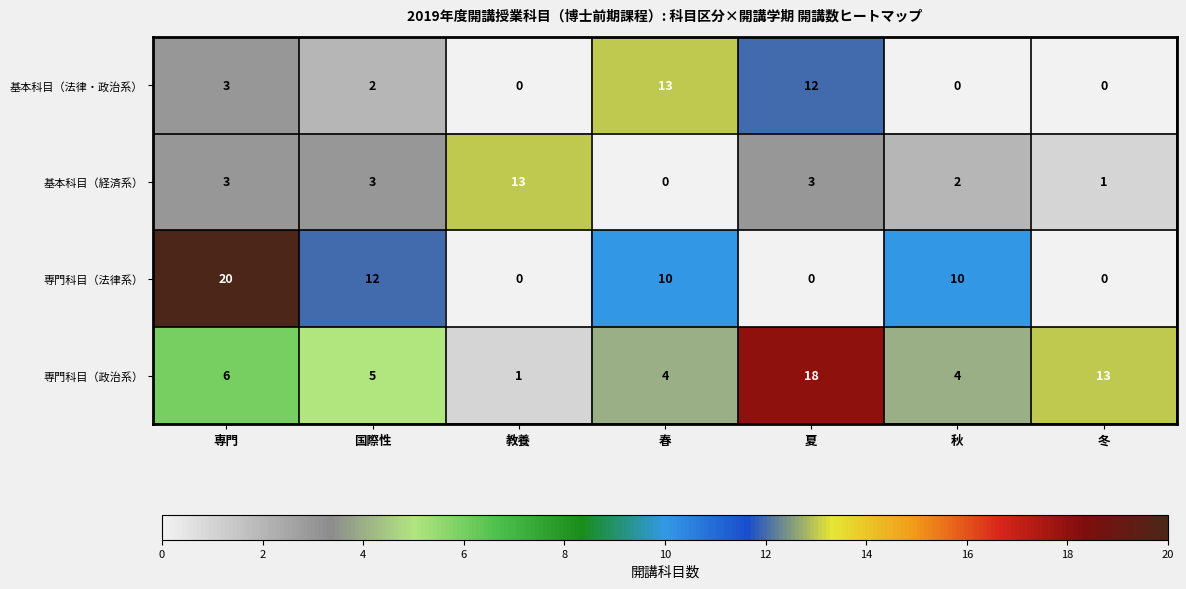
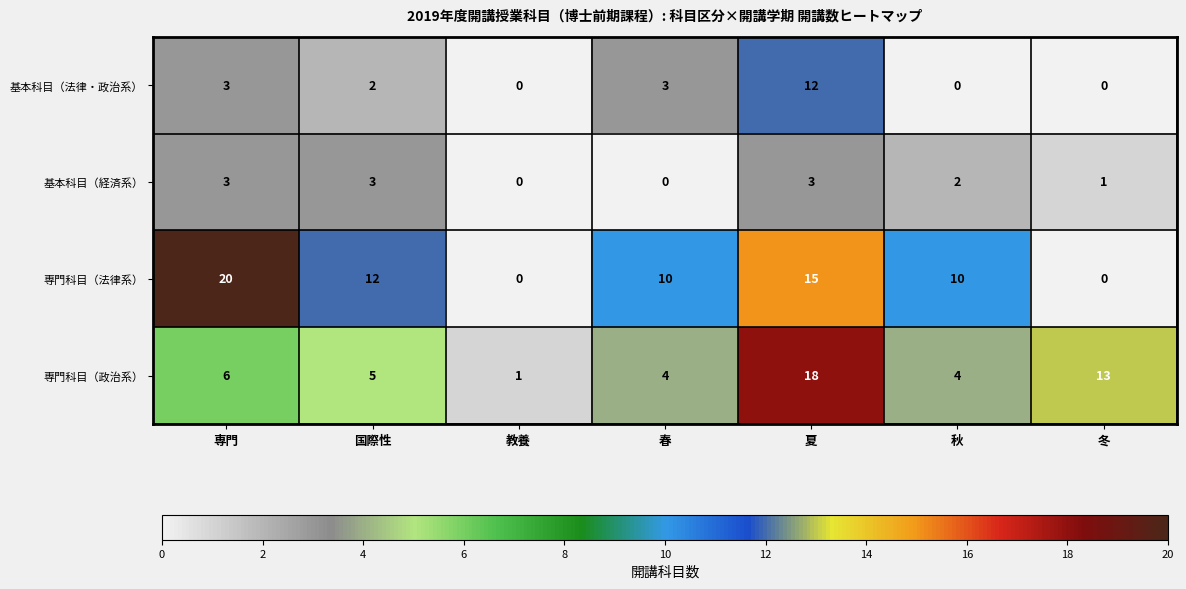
  {
    "基本科目（法律・政治系）": {
      "専門": 3,
      "国際性": 2,
      "教養": 0,
-     "春": 13,
+     "春": 3,
      "夏": 12,
      "秋": 0,
      "冬": 0
    },
    "基本科目（経済系）": {
      "専門": 3,
      "国際性": 3,
-     "教養": 13,
+     "教養": 0,
      "春": 0,
      "夏": 3,
      "秋": 2,
      "冬": 1
    },
    "専門科目（法律系）": {
      "専門": 20,
      "国際性": 12,
      "教養": 0,
      "春": 10,
-     "夏": 0,
+     "夏": 15,
      "秋": 10,
      "冬": 0
    },
    "専門科目（政治系）": {
      "専門": 6,
      "国際性": 5,
      "教養": 1,
      "春": 4,
      "夏": 18,
      "秋": 4,
      "冬": 13
    }
  }
